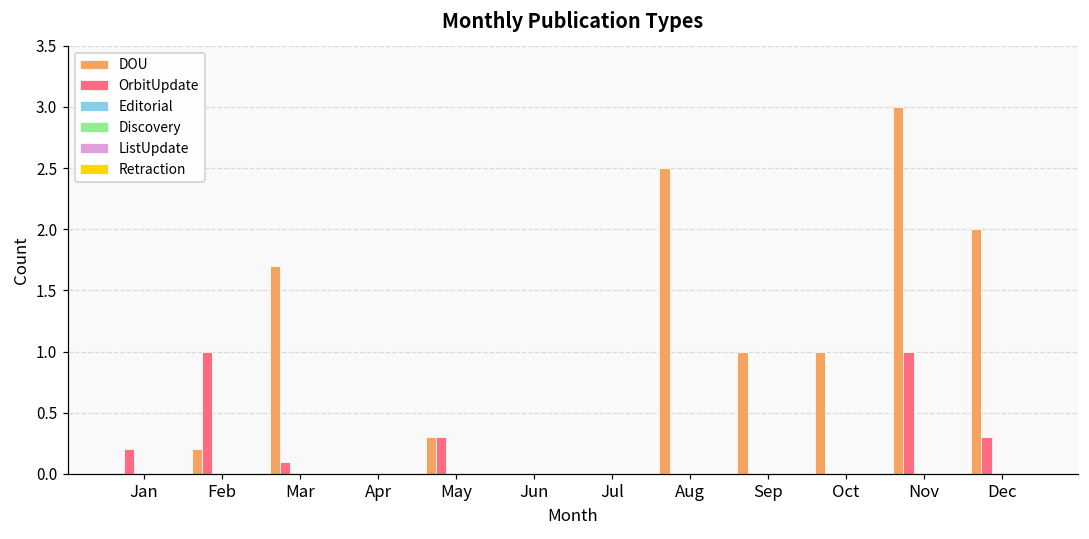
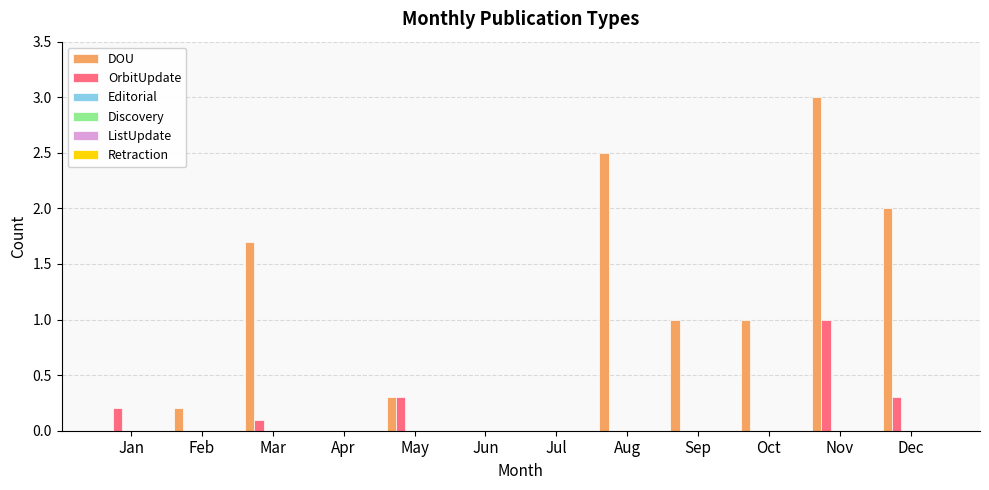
  {
    "DOU": {
      "Jan": 0,
      "Feb": 0.20,
      "Mar": 1.70,
      "Apr": 0,
      "May": 0.30,
      "Jun": 0,
      "Jul": 0,
      "Aug": 2.50,
      "Sep": 1,
      "Oct": 1,
      "Nov": 3,
      "Dec": 2
    },
    "OrbitUpdate": {
      "Jan": 0.20,
-     "Feb": 1,
+     "Feb": 0,
      "Mar": 0.10,
      "Apr": 0,
      "May": 0.30,
      "Jun": 0,
      "Jul": 0,
      "Aug": 0,
      "Sep": 0,
      "Oct": 0,
      "Nov": 1,
      "Dec": 0.30
    },
    "Editorial": {
      "Jan": 0,
      "Feb": 0,
      "Mar": 0,
      "Apr": 0,
      "May": 0,
      "Jun": 0,
      "Jul": 0,
      "Aug": 0,
      "Sep": 0,
      "Oct": 0,
      "Nov": 0,
      "Dec": 0
    },
    "Discovery": {
      "Jan": 0,
      "Feb": 0,
      "Mar": 0,
      "Apr": 0,
      "May": 0,
      "Jun": 0,
      "Jul": 0,
      "Aug": 0,
      "Sep": 0,
      "Oct": 0,
      "Nov": 0,
      "Dec": 0
    },
    "ListUpdate": {
      "Jan": 0,
      "Feb": 0,
      "Mar": 0,
      "Apr": 0,
      "May": 0,
      "Jun": 0,
      "Jul": 0,
      "Aug": 0,
      "Sep": 0,
      "Oct": 0,
      "Nov": 0,
      "Dec": 0
    },
    "Retraction": {
      "Jan": 0,
      "Feb": 0,
      "Mar": 0,
      "Apr": 0,
      "May": 0,
      "Jun": 0,
      "Jul": 0,
      "Aug": 0,
      "Sep": 0,
      "Oct": 0,
      "Nov": 0,
      "Dec": 0
    }
  }
